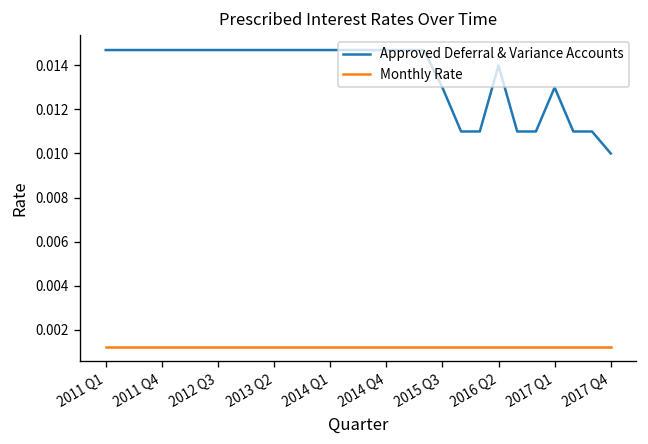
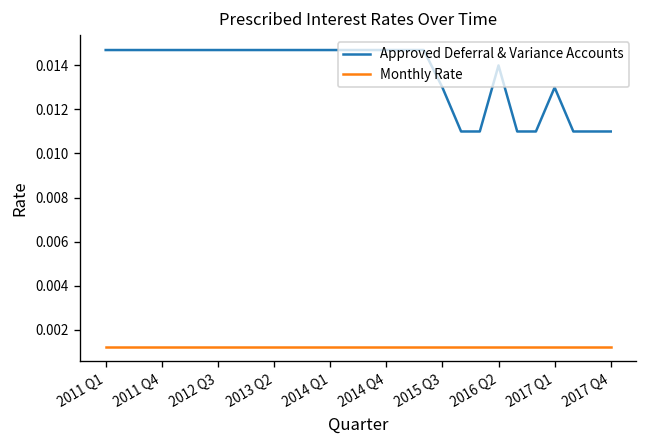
  {
    "Approved Deferral & Variance Accounts": {
      "2011 Q1": 0.0147,
      "2011 Q4": 0.0147,
      "2012 Q3": 0.0147,
      "2013 Q2": 0.0147,
      "2014 Q1": 0.0147,
      "2015 Q3": 0.013,
      "2017 Q1": 0.013,
-     "2017 Q4": 0.010
+     "2017 Q4": 0.011
    },
    "Monthly Rate": {
      "2011 Q1": 0.0012,
      "2011 Q4": 0.0012,
      "2012 Q3": 0.0012,
      "2013 Q2": 0.0012,
      "2014 Q1": 0.0012,
      "2014 Q4": 0.0012,
      "2015 Q3": 0.0012,
      "2016 Q2": 0.0012,
      "2017 Q1": 0.0012,
      "2017 Q4": 0.0012
    }
  }
